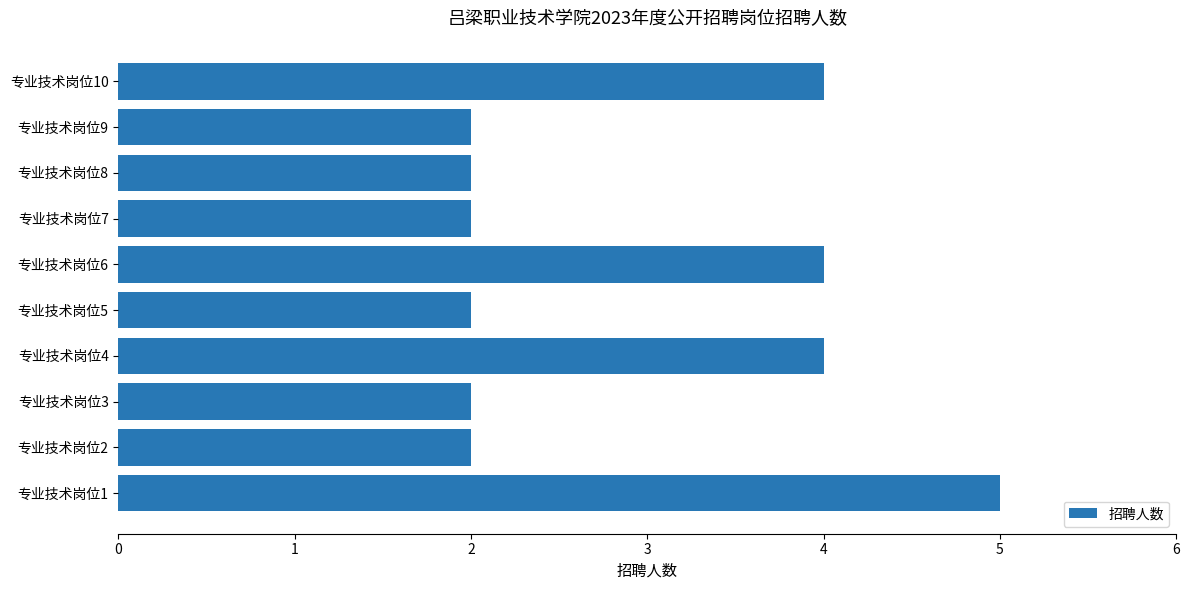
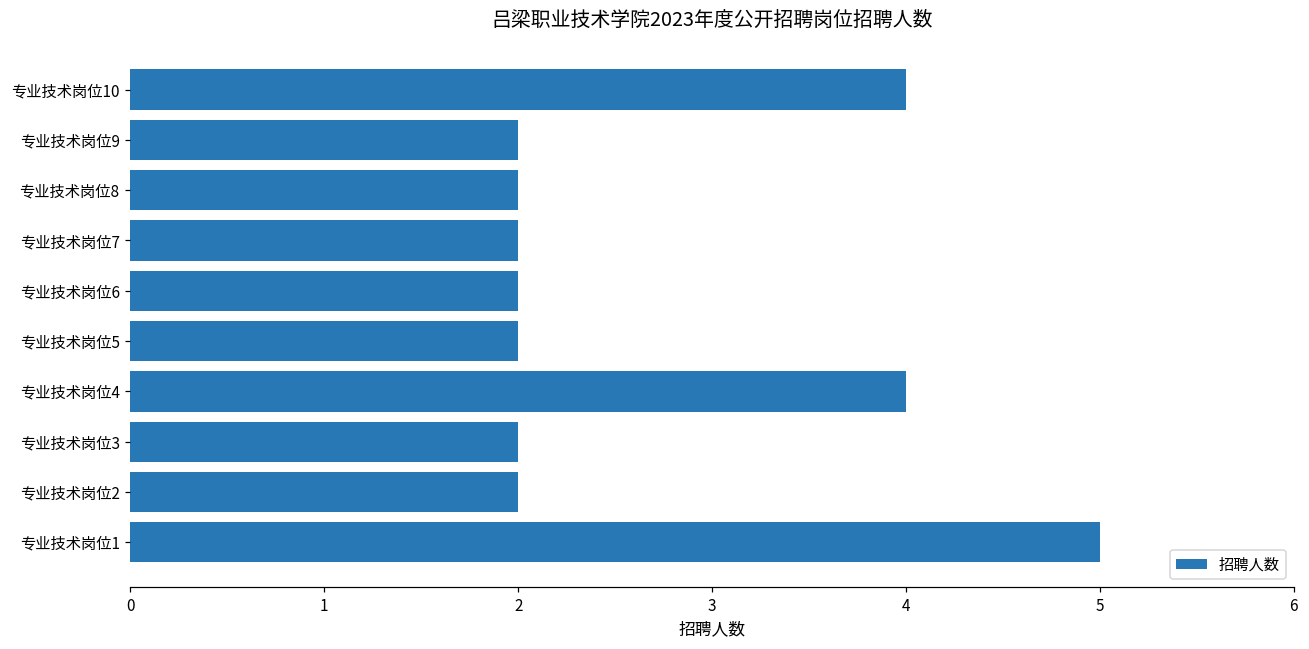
  {
    "专业技术岗位10": 4,
    "专业技术岗位9": 2,
    "专业技术岗位8": 2,
    "专业技术岗位7": 2,
-   "专业技术岗位6": 4,
+   "专业技术岗位6": 2,
    "专业技术岗位5": 2,
    "专业技术岗位4": 4,
    "专业技术岗位3": 2,
    "专业技术岗位2": 2,
    "专业技术岗位1": 5
  }
